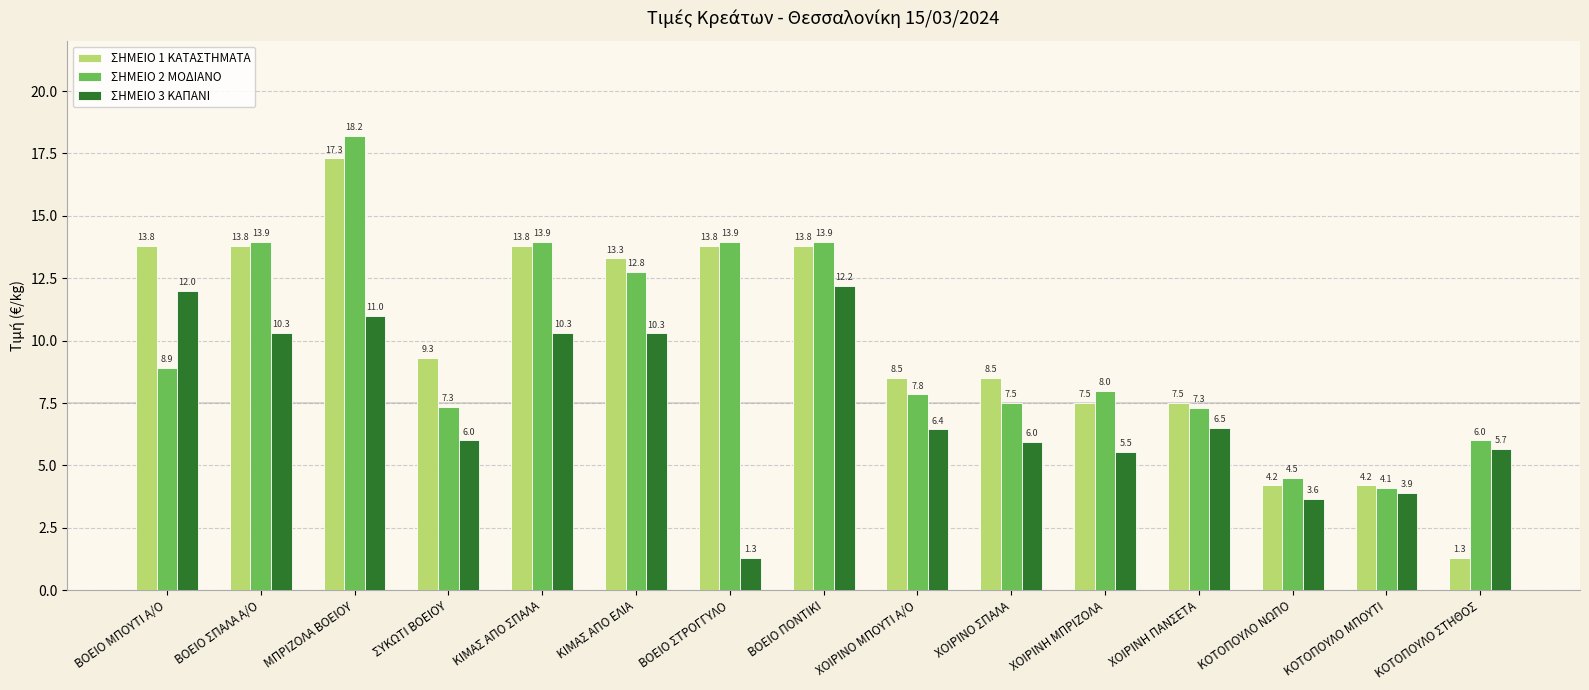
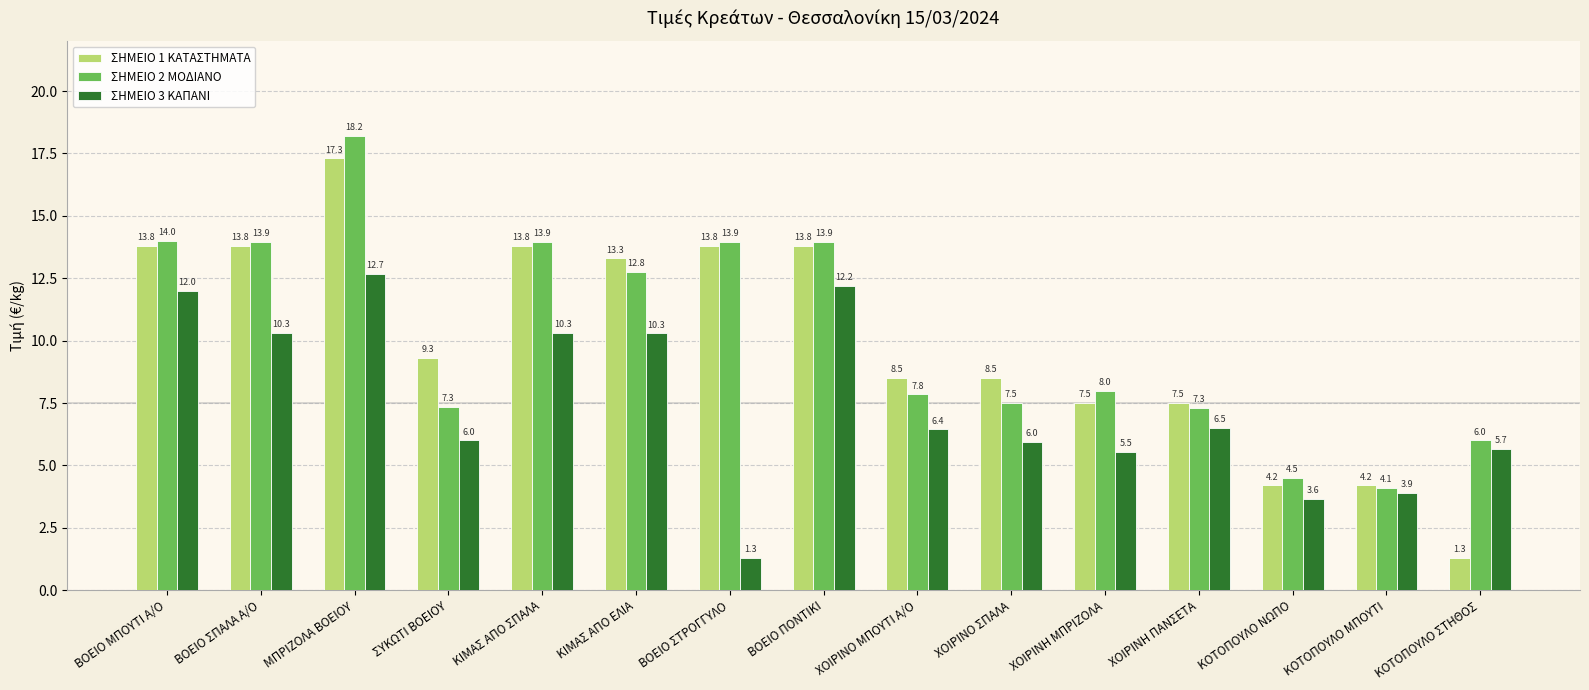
  {
    "ΣΗΜΕΙΟ 1 ΚΑΤΑΣΤΗΜΑΤΑ": {
      "ΒΟΕΙΟ ΜΠΟΥΤΙ Α/Ο": 13.8,
      "ΒΟΕΙΟ ΣΠΑΛΑ Α/Ο": 13.8,
      "ΜΠΡΙΖΟΛΑ ΒΟΕΙΟΥ": 17.3,
      "ΣΥΚΩΤΙ ΒΟΕΙΟΥ": 9.3,
      "ΚΙΜΑΣ ΑΠΟ ΣΠΑΛΑ": 13.8,
      "ΚΙΜΑΣ ΑΠΟ ΕΛΙΑ": 13.3,
      "ΒΟΕΙΟ ΣΤΡΟΓΓΥΛΟ": 13.8,
      "ΒΟΕΙΟ ΠΟΝΤΙΚΙ": 13.8,
      "ΧΟΙΡΙΝΟ ΜΠΟΥΤΙ Α/Ο": 8.5,
      "ΧΟΙΡΙΝΟ ΣΠΑΛΑ": 8.5,
      "ΧΟΙΡΙΝΗ ΜΠΡΙΖΟΛΑ": 7.5,
      "ΧΟΙΡΙΝΗ ΠΑΝΣΕΤΑ": 7.5,
      "ΚΟΤΟΠΟΥΛΟ ΝΩΠΟ": 4.2,
      "ΚΟΤΟΠΟΥΛΟ ΜΠΟΥΤΙ": 4.2,
      "ΚΟΤΟΠΟΥΛΟ ΣΤΗΘΟΣ": 1.3
    },
    "ΣΗΜΕΙΟ 2 ΜΟΔΙΑΝΟ": {
-     "ΒΟΕΙΟ ΜΠΟΥΤΙ Α/Ο": 8.9,
+     "ΒΟΕΙΟ ΜΠΟΥΤΙ Α/Ο": 14.0,
      "ΒΟΕΙΟ ΣΠΑΛΑ Α/Ο": 13.9,
      "ΜΠΡΙΖΟΛΑ ΒΟΕΙΟΥ": 18.2,
      "ΣΥΚΩΤΙ ΒΟΕΙΟΥ": 7.3,
      "ΚΙΜΑΣ ΑΠΟ ΣΠΑΛΑ": 13.9,
      "ΚΙΜΑΣ ΑΠΟ ΕΛΙΑ": 12.8,
      "ΒΟΕΙΟ ΣΤΡΟΓΓΥΛΟ": 13.9,
      "ΒΟΕΙΟ ΠΟΝΤΙΚΙ": 13.9,
      "ΧΟΙΡΙΝΟ ΜΠΟΥΤΙ Α/Ο": 7.8,
      "ΧΟΙΡΙΝΟ ΣΠΑΛΑ": 7.5,
      "ΧΟΙΡΙΝΗ ΜΠΡΙΖΟΛΑ": 8.0,
      "ΧΟΙΡΙΝΗ ΠΑΝΣΕΤΑ": 7.3,
      "ΚΟΤΟΠΟΥΛΟ ΝΩΠΟ": 4.5,
      "ΚΟΤΟΠΟΥΛΟ ΜΠΟΥΤΙ": 4.1,
      "ΚΟΤΟΠΟΥΛΟ ΣΤΗΘΟΣ": 6.0
    },
    "ΣΗΜΕΙΟ 3 ΚΑΠΑΝΙ": {
      "ΒΟΕΙΟ ΜΠΟΥΤΙ Α/Ο": 12.0,
      "ΒΟΕΙΟ ΣΠΑΛΑ Α/Ο": 10.3,
-     "ΜΠΡΙΖΟΛΑ ΒΟΕΙΟΥ": 11.0,
+     "ΜΠΡΙΖΟΛΑ ΒΟΕΙΟΥ": 12.7,
      "ΣΥΚΩΤΙ ΒΟΕΙΟΥ": 6.0,
      "ΚΙΜΑΣ ΑΠΟ ΣΠΑΛΑ": 10.3,
      "ΚΙΜΑΣ ΑΠΟ ΕΛΙΑ": 10.3,
      "ΒΟΕΙΟ ΣΤΡΟΓΓΥΛΟ": 1.3,
      "ΒΟΕΙΟ ΠΟΝΤΙΚΙ": 12.2,
      "ΧΟΙΡΙΝΟ ΜΠΟΥΤΙ Α/Ο": 6.4,
      "ΧΟΙΡΙΝΟ ΣΠΑΛΑ": 6.0,
      "ΧΟΙΡΙΝΗ ΜΠΡΙΖΟΛΑ": 5.5,
      "ΧΟΙΡΙΝΗ ΠΑΝΣΕΤΑ": 6.5,
      "ΚΟΤΟΠΟΥΛΟ ΝΩΠΟ": 3.6,
      "ΚΟΤΟΠΟΥΛΟ ΜΠΟΥΤΙ": 3.9,
      "ΚΟΤΟΠΟΥΛΟ ΣΤΗΘΟΣ": 5.7
    }
  }
